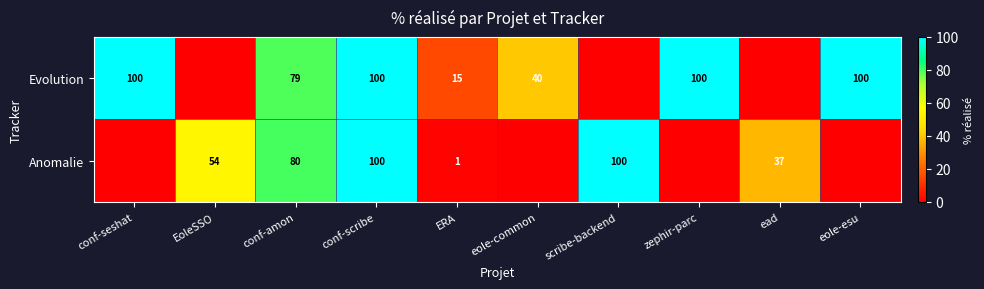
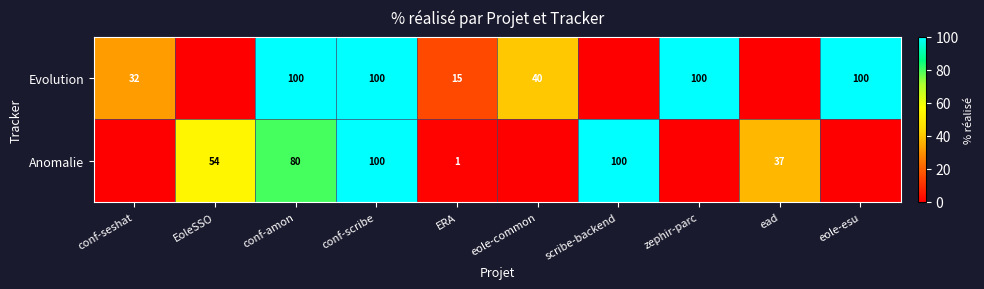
  {
    "Evolution": {
-     "conf-seshat": 100,
-     "conf-amon": 79,
+     "conf-seshat": 32,
+     "conf-amon": 100,
      "conf-scribe": 100,
      "ERA": 15,
      "eole-common": 40,
      "zephir-parc": 100,
      "eole-esu": 100
    },
    "Anomalie": {
      "EoleSSO": 54,
      "conf-amon": 80,
      "conf-scribe": 100,
      "ERA": 1,
      "scribe-backend": 100,
      "ead": 37
    }
  }
